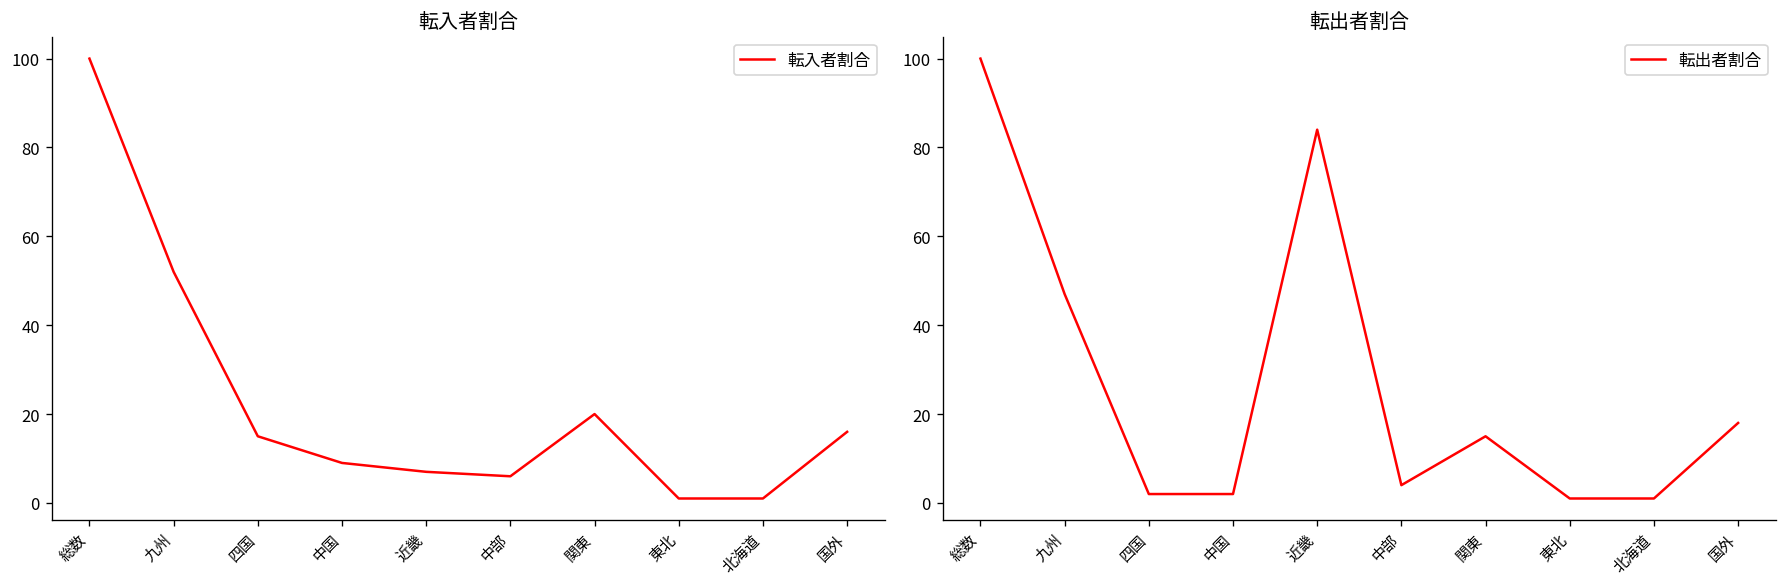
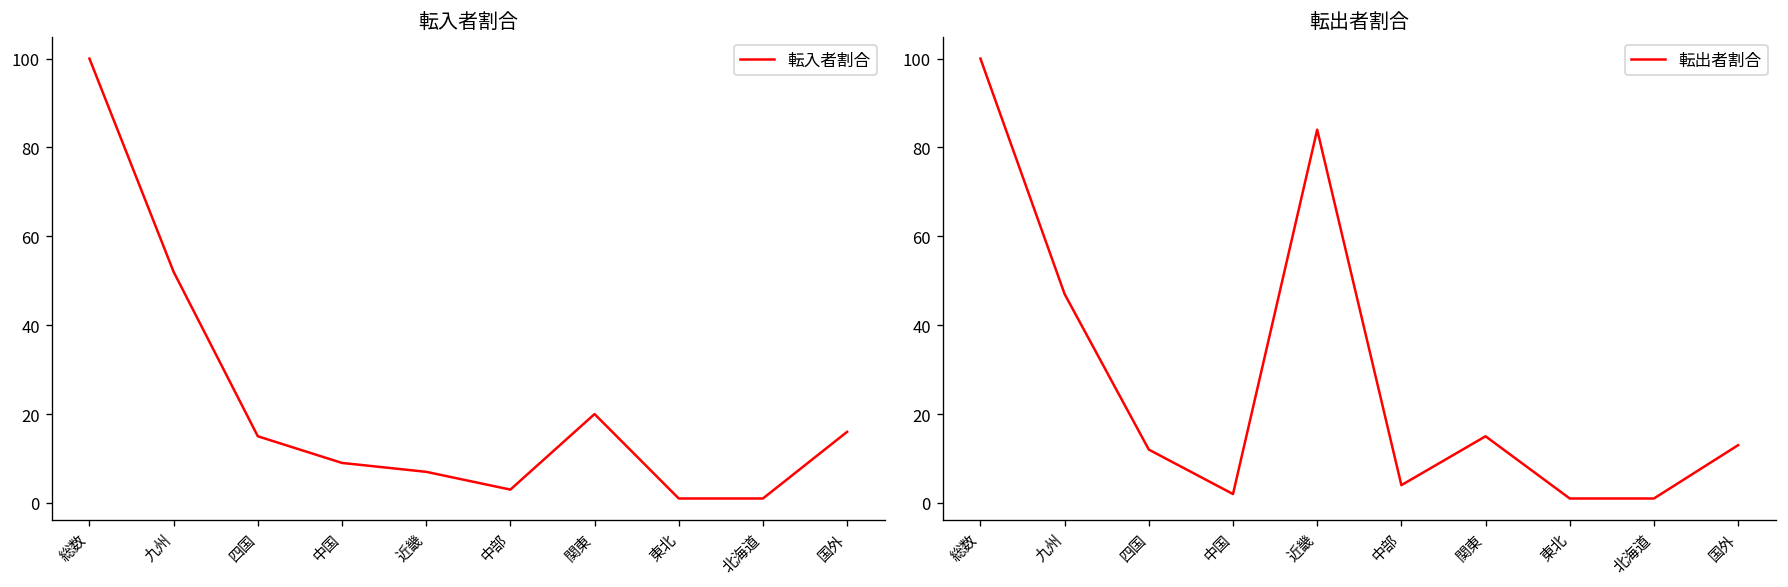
  {
    "転入者割合": {
      "総数": 100,
      "九州": 52,
      "四国": 15,
      "中国": 9,
      "近畿": 7,
-     "中部": 6,
+     "中部": 3,
      "関東": 20,
      "東北": 1,
      "北海道": 1,
      "国外": 16
    },
    "転出者割合": {
      "総数": 100,
      "九州": 47,
-     "四国": 2,
+     "四国": 12,
      "中国": 2,
      "近畿": 84,
      "中部": 4,
      "関東": 15,
      "東北": 1,
      "北海道": 1,
-     "国外": 18
+     "国外": 13
    }
  }
